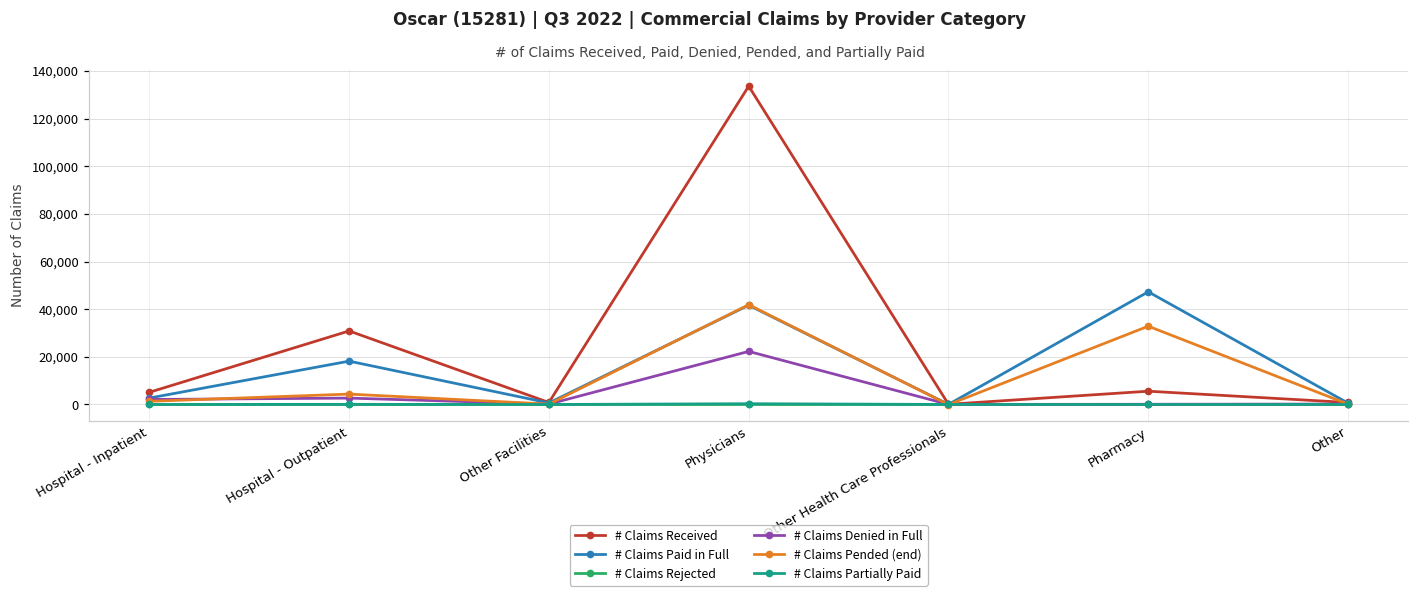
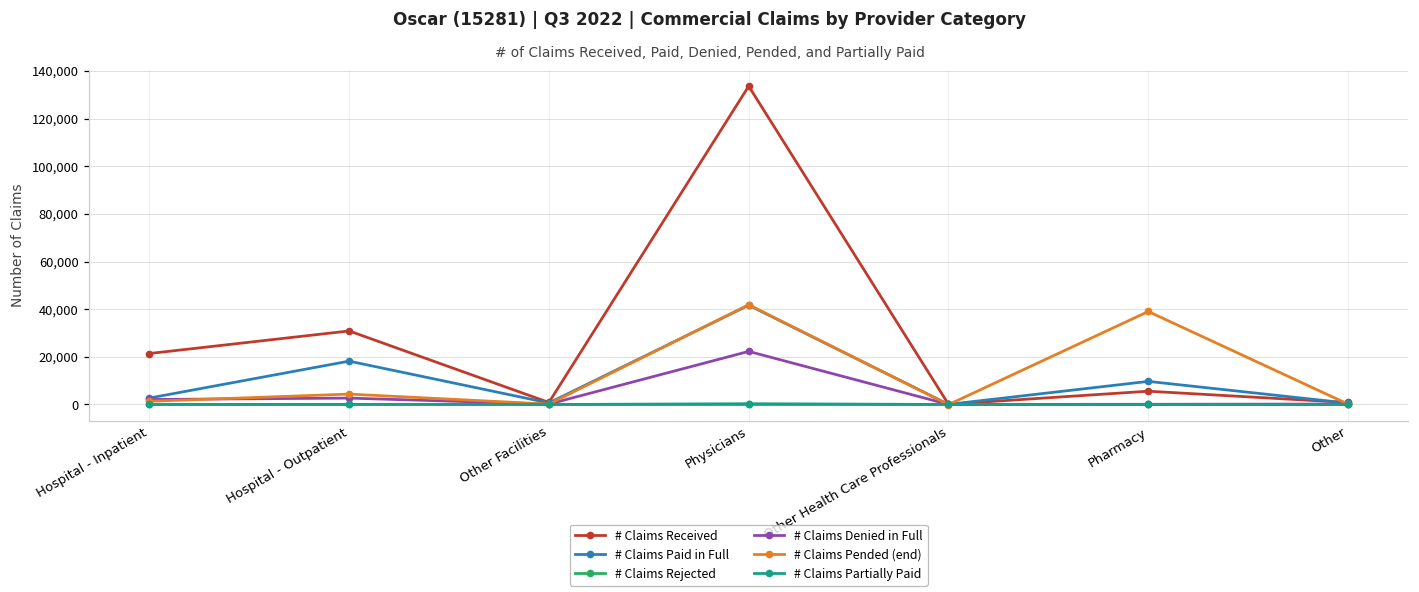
  {
    "# Claims Received": {
-     "Hospital - Inpatient": "5,000",
+     "Hospital - Inpatient": "21,000",
      "Hospital - Outpatient": "31,000",
      "Physicians": "134,000",
      "Pharmacy": "6,000"
    },
    "# Claims Paid in Full": {
      "Hospital - Outpatient": "18,000",
-     "Pharmacy": "47,000"
+     "Pharmacy": "10,000"
    },
    "# Claims Denied in Full": {
      "Hospital - Outpatient": "3,000",
      "Physicians": "22,000"
    },
    "# Claims Pended (end)": {
      "Hospital - Outpatient": "4,000",
-     "Pharmacy": "33,000"
+     "Pharmacy": "39,000"
    }
  }
